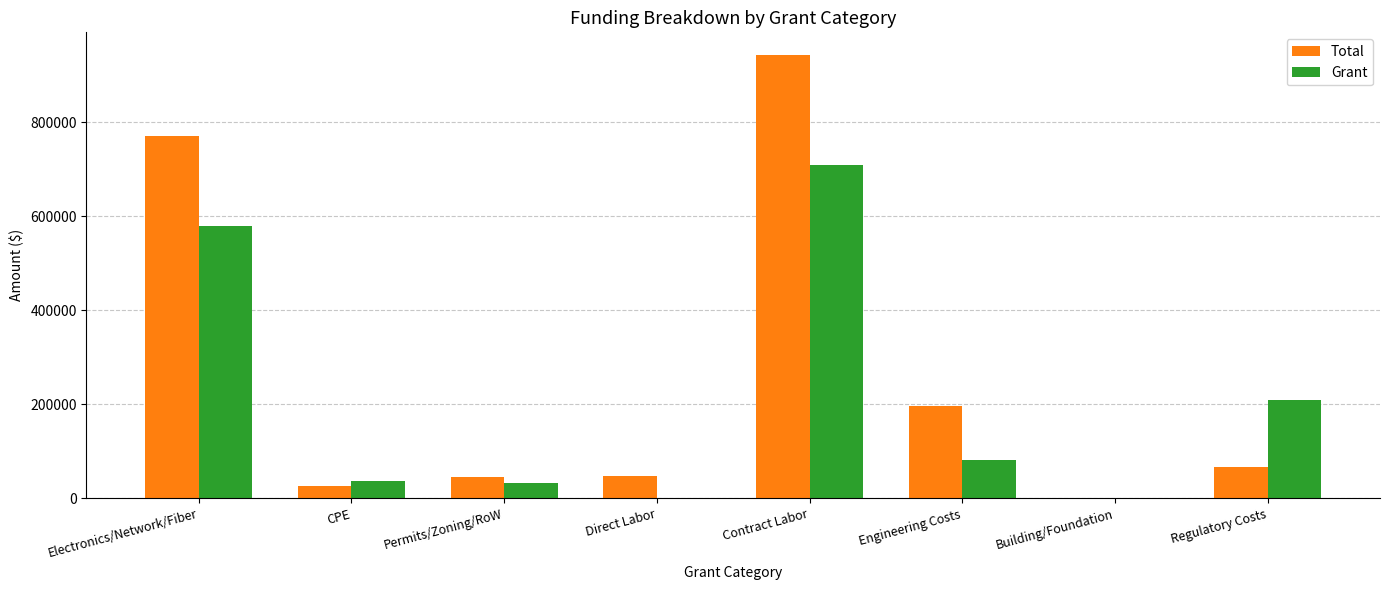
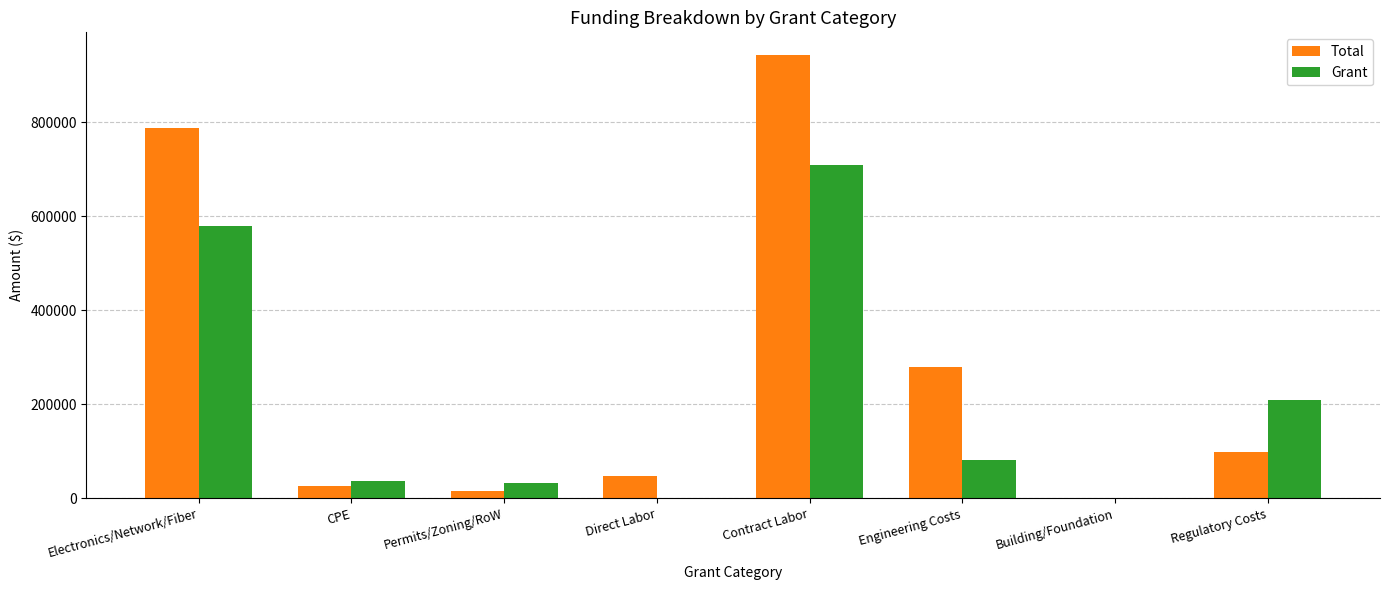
  {
    "Total": {
-     "Electronics/Network/Fiber": 770000,
+     "Electronics/Network/Fiber": 790000,
      "CPE": 30000,
-     "Permits/Zoning/RoW": 40000,
+     "Permits/Zoning/RoW": 20000,
      "Direct Labor": 50000,
      "Contract Labor": 940000,
-     "Engineering Costs": 200000,
+     "Engineering Costs": 280000,
      "Building/Foundation": 0,
-     "Regulatory Costs": 70000
+     "Regulatory Costs": 100000
    },
    "Grant": {
      "Electronics/Network/Fiber": 580000,
      "CPE": 40000,
      "Permits/Zoning/RoW": 30000,
      "Direct Labor": 0,
      "Contract Labor": 710000,
      "Engineering Costs": 80000,
      "Building/Foundation": 0,
      "Regulatory Costs": 210000
    }
  }
